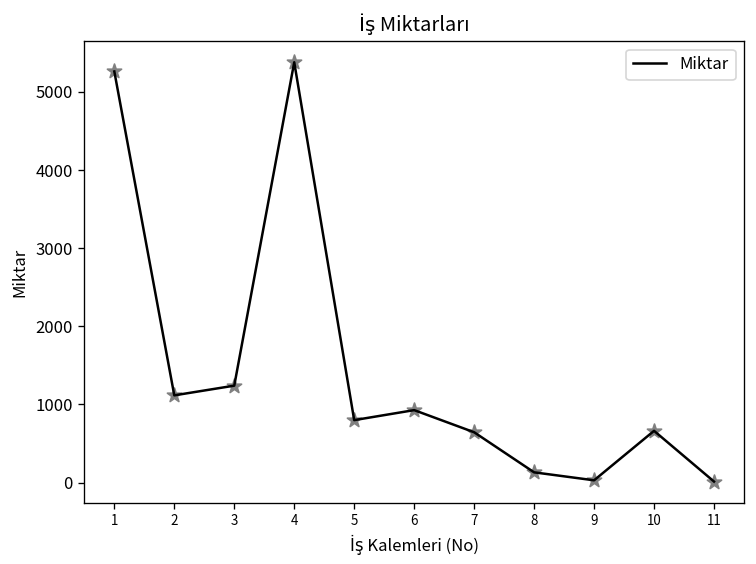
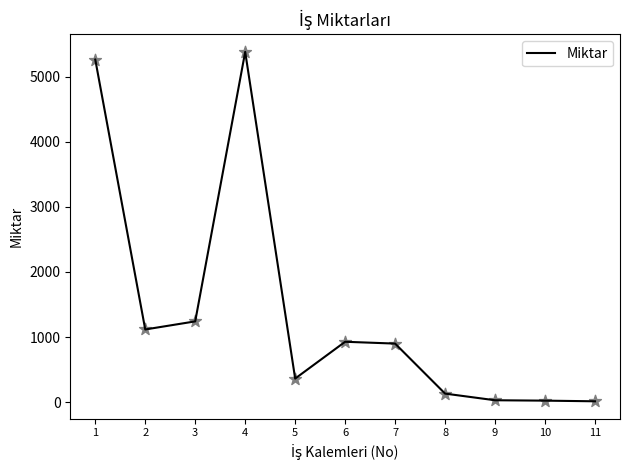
  {
    "1": 5300,
    "2": 1100,
    "3": 1200,
    "4": 5400,
-   "5": 800,
+   "5": 400,
    "6": 900,
-   "7": 600,
+   "7": 900,
    "8": 100,
    "9": 0,
-   "10": 700,
+   "10": 0,
    "11": 0
  }
